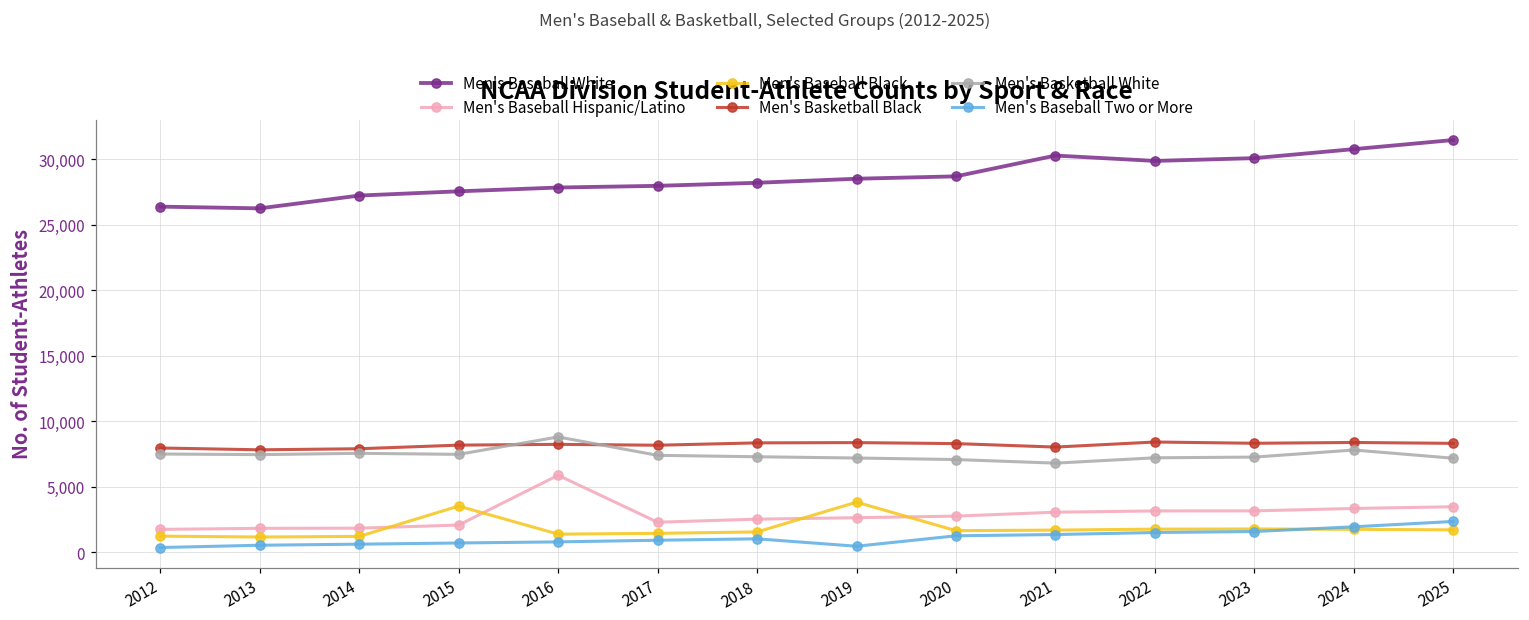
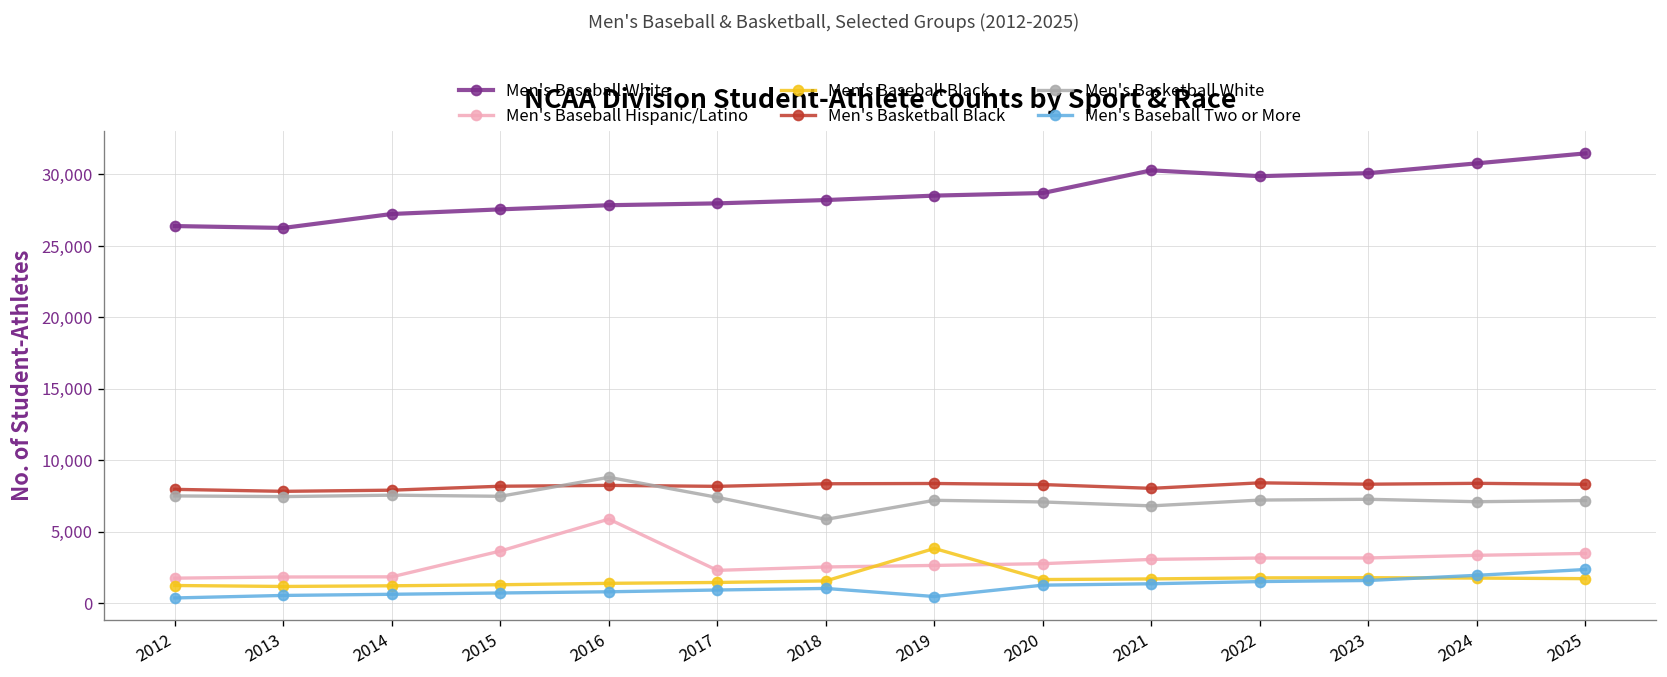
  {
    "Men's Baseball White": {
      "2012": "26,400",
      "2013": "26,300",
      "2014": "27,200",
      "2015": "27,600",
      "2016": "27,900",
      "2017": "28,000",
      "2018": "28,200",
      "2019": "28,500",
      "2020": "28,700",
      "2021": "30,300",
      "2022": "29,900",
      "2023": "30,100",
      "2024": "30,800",
      "2025": "31,500"
    },
    "Men's Baseball Hispanic/Latino": {
      "2012": "1,800",
      "2013": "1,800",
      "2014": "1,900",
-     "2015": "2,100",
+     "2015": "3,700",
      "2016": "5,900",
      "2017": "2,300",
      "2018": "2,500",
      "2019": "2,700",
      "2020": "2,800",
      "2021": "3,100",
      "2022": "3,200",
      "2023": "3,200",
      "2024": "3,400",
      "2025": "3,500"
    },
    "Men's Baseball Black": {
      "2012": "1,200",
      "2013": "1,200",
      "2014": "1,200",
-     "2015": "3,500",
+     "2015": "1,300",
      "2016": "1,400",
      "2017": "1,500",
      "2018": "1,600",
      "2019": "3,800",
      "2020": "1,700",
      "2021": "1,700",
      "2022": "1,800",
      "2025": "1,700"
    },
    "Men's Basketball Black": {
      "2012": "8,000",
      "2013": "7,800",
      "2014": "7,900",
      "2015": "8,200",
      "2016": "8,300",
      "2017": "8,200",
      "2018": "8,400",
      "2019": "8,400",
      "2020": "8,300",
      "2021": "8,000",
      "2022": "8,400",
      "2023": "8,300",
      "2024": "8,400",
      "2025": "8,300"
    },
    "Men's Basketball White": {
      "2012": "7,500",
      "2013": "7,500",
      "2014": "7,600",
      "2015": "7,500",
      "2016": "8,800",
      "2017": "7,400",
-     "2018": "7,300",
+     "2018": "5,900",
      "2019": "7,200",
      "2020": "7,100",
      "2021": "6,800",
      "2022": "7,200",
      "2023": "7,300",
-     "2024": "7,800",
+     "2024": "7,100",
      "2025": "7,200"
    },
    "Men's Baseball Two or More": {
      "2012": "400",
      "2013": "600",
      "2014": "600",
      "2015": "700",
      "2016": "800",
      "2017": "900",
      "2018": "1,000",
      "2019": "500",
      "2020": "1,300",
      "2021": "1,400",
      "2022": "1,500",
      "2025": "2,400"
    }
  }
